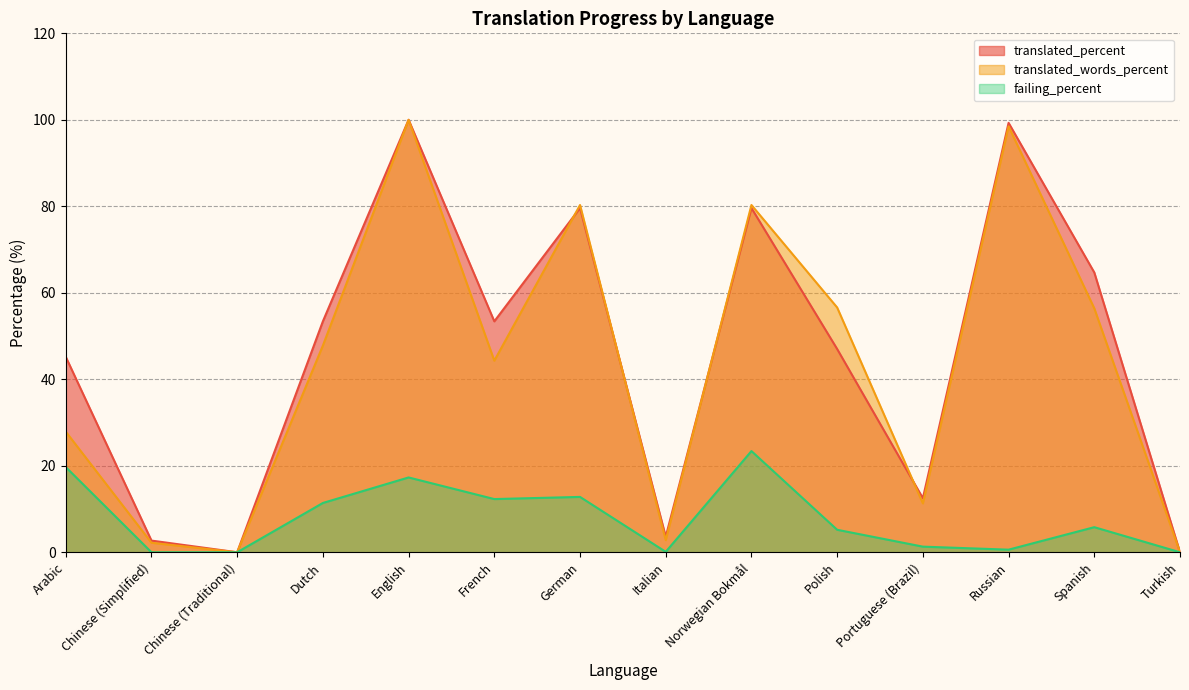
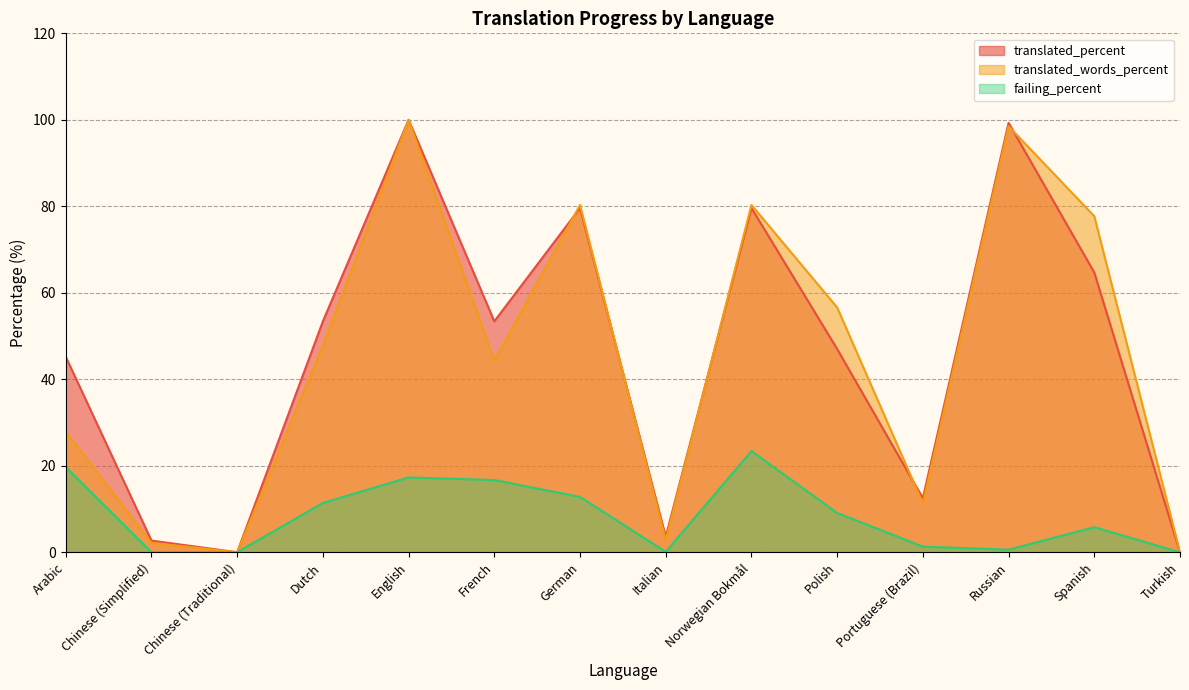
  {
    "translated_percent": {
      "Arabic": 45,
      "Dutch": 53,
      "French": 53,
      "German": 80,
      "Italian": 4,
      "Norwegian Bokmål": 80,
      "Polish": 47,
      "Portuguese (Brazil)": 13,
      "Russian": 99,
      "Spanish": 65
    },
    "translated_words_percent": {
      "Arabic": 28,
      "Dutch": 48,
      "French": 44,
      "German": 80,
      "Italian": 3,
      "Norwegian Bokmål": 80,
      "Polish": 57,
      "Portuguese (Brazil)": 11,
      "Russian": 99,
-     "Spanish": 56
+     "Spanish": 78
    },
    "failing_percent": {
      "Arabic": 20,
      "Chinese (Simplified)": 0,
      "Dutch": 11,
      "English": 17,
-     "French": 12,
+     "French": 17,
      "German": 13,
      "Italian": 0,
      "Norwegian Bokmål": 23,
-     "Polish": 5,
+     "Polish": 9,
      "Portuguese (Brazil)": 1,
      "Russian": 1,
      "Spanish": 6
    }
  }
